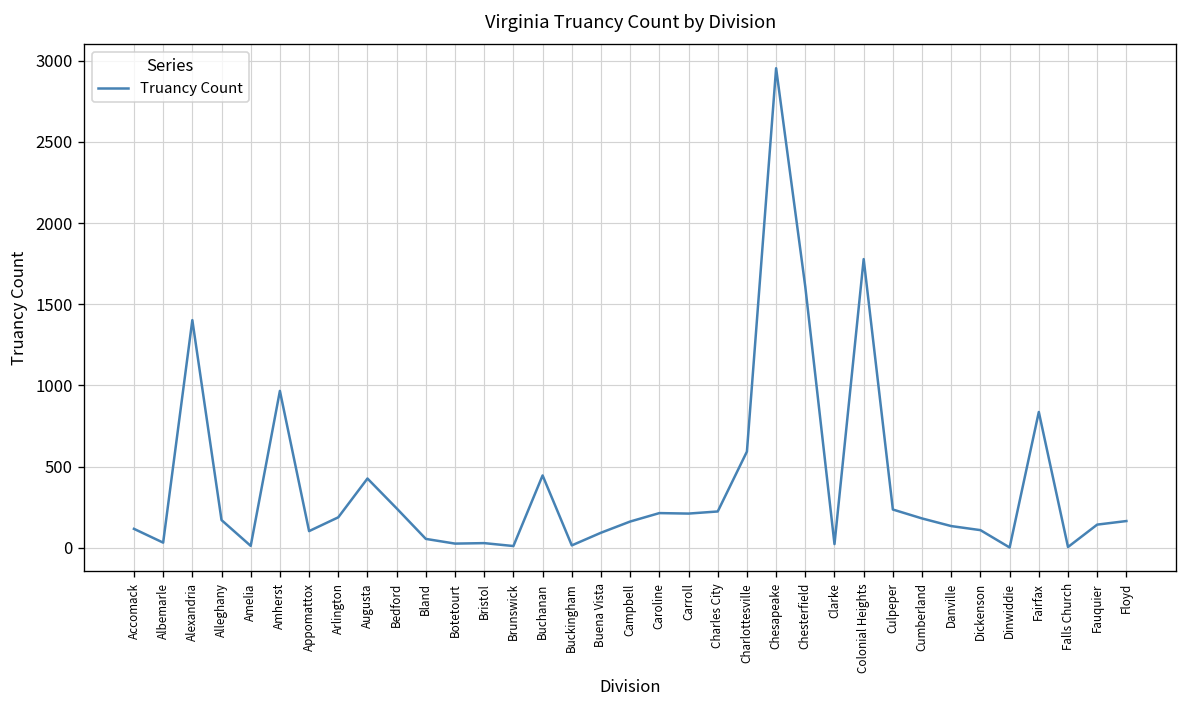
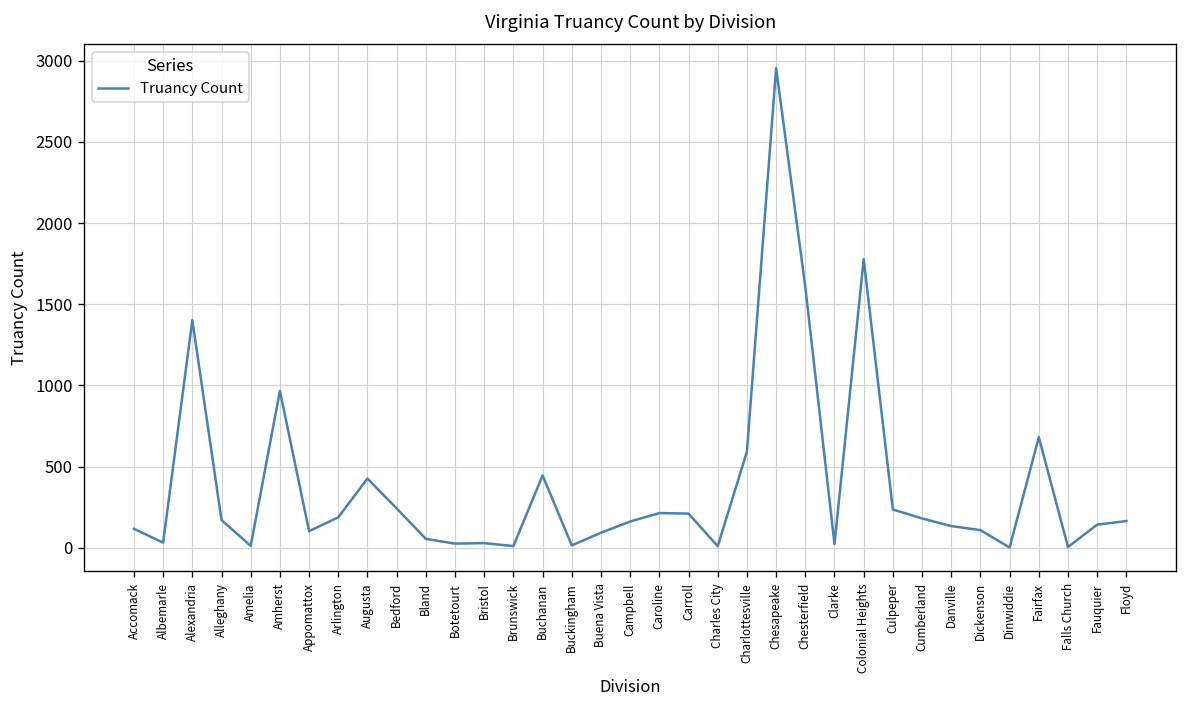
  {
    "Accomack": 120,
    "Albemarle": 30,
    "Alexandria": 1400,
    "Alleghany": 170,
    "Amelia": 10,
    "Amherst": 970,
    "Appomattox": 100,
    "Arlington": 190,
    "Augusta": 430,
    "Bedford": 240,
    "Bland": 50,
    "Botetourt": 30,
    "Bristol": 30,
    "Brunswick": 10,
    "Buchanan": 450,
    "Buckingham": 10,
    "Buena Vista": 90,
    "Campbell": 160,
    "Caroline": 210,
    "Carroll": 210,
-   "Charles City": 220,
+   "Charles City": 10,
    "Charlottesville": 590,
    "Chesapeake": 2950,
    "Chesterfield": 1610,
    "Clarke": 20,
    "Colonial Heights": 1780,
    "Culpeper": 240,
    "Cumberland": 180,
    "Danville": 130,
    "Dickenson": 110,
    "Dinwiddie": 0,
-   "Fairfax": 840,
+   "Fairfax": 680,
    "Falls Church": 0,
    "Fauquier": 140,
    "Floyd": 160
  }
